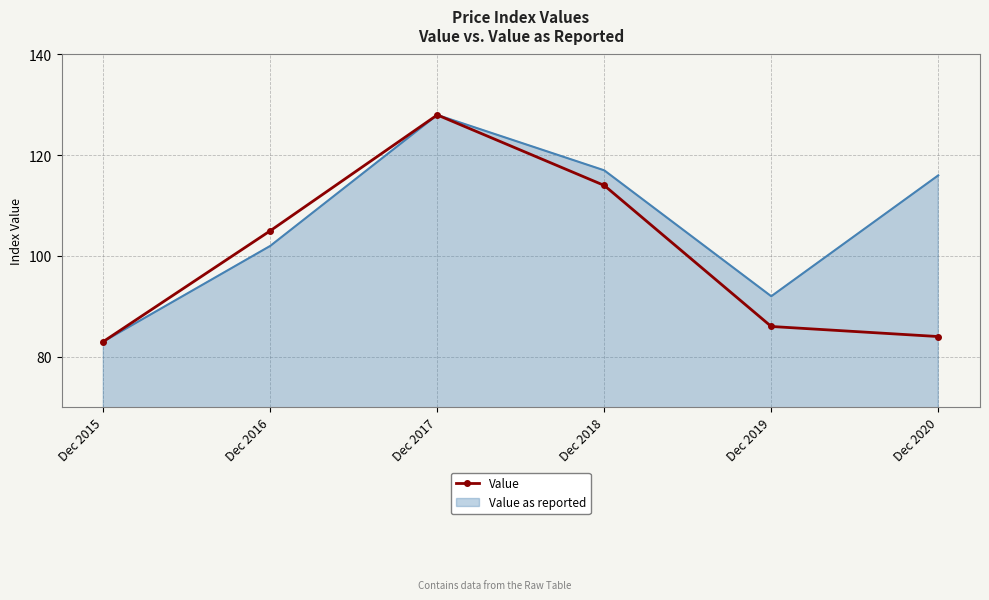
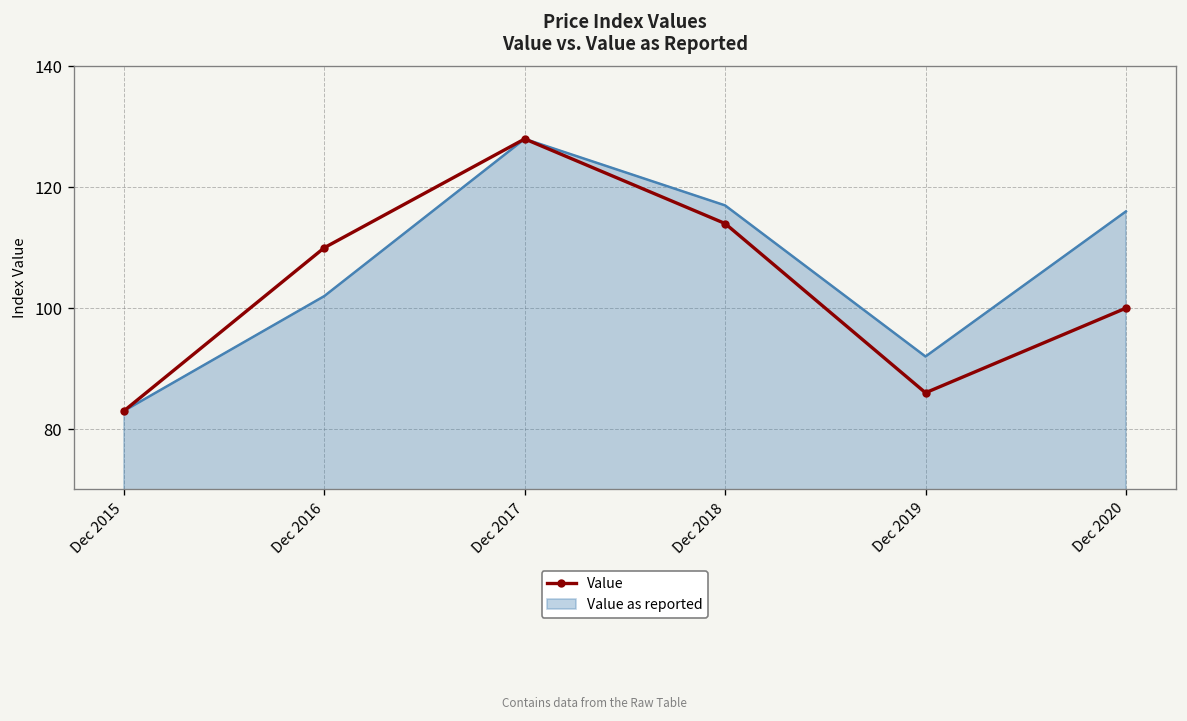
  {
    "Value": {
-     "Dec 2016": 105,
+     "Dec 2016": 110,
      "Dec 2018": 114,
      "Dec 2019": 86,
-     "Dec 2020": 84
+     "Dec 2020": 100
    },
    "Value as reported": {
      "Dec 2016": 102,
      "Dec 2018": 117,
      "Dec 2019": 92,
      "Dec 2020": 116
    }
  }
